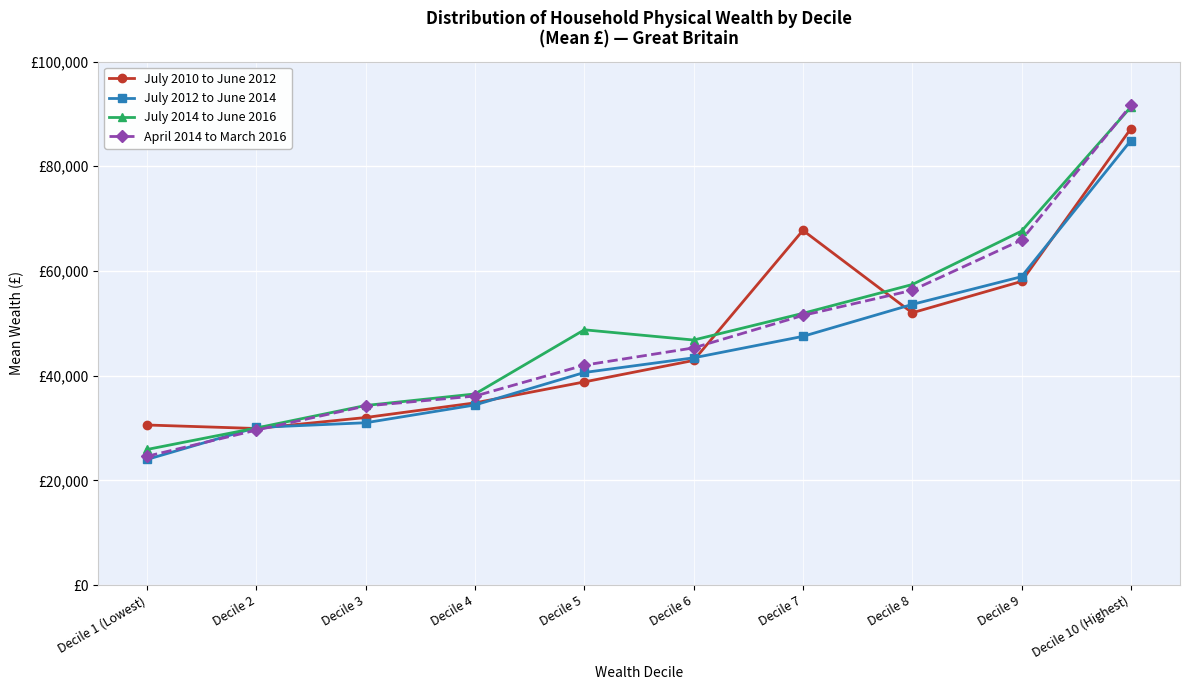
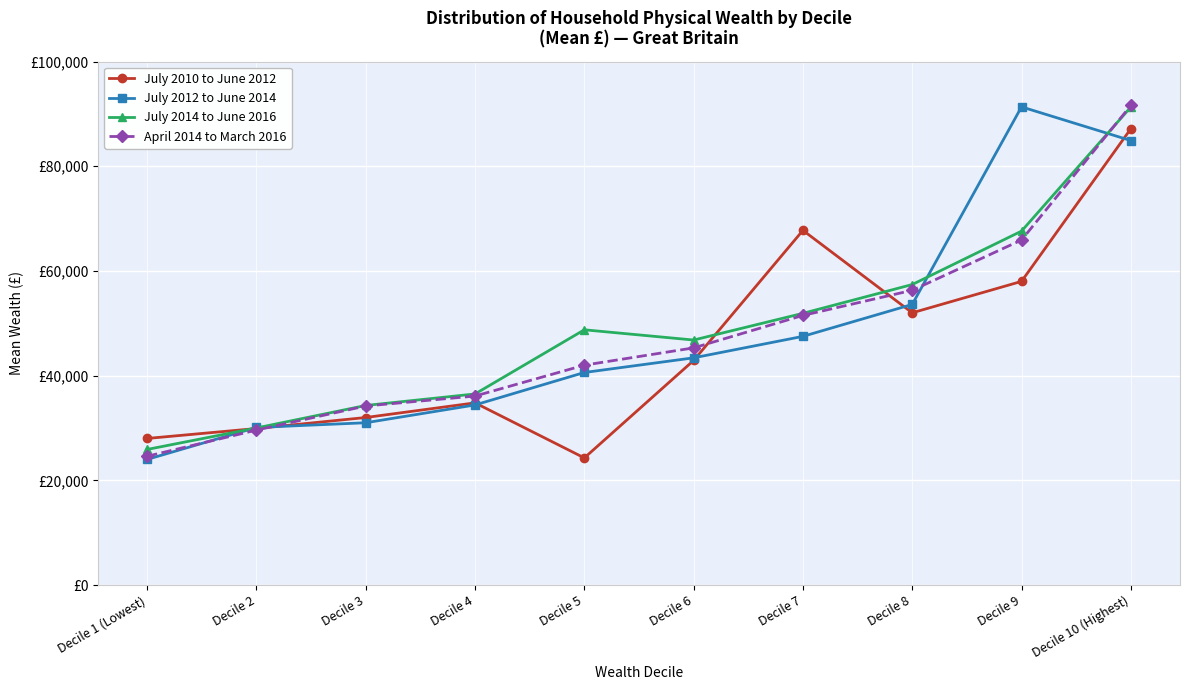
  {
    "July 2010 to June 2012": {
-     "Decile 1 (Lowest)": "£31,000",
+     "Decile 1 (Lowest)": "£28,000",
      "Decile 3": "£32,000",
-     "Decile 5": "£39,000",
+     "Decile 5": "£24,000",
      "Decile 6": "£43,000",
      "Decile 7": "£68,000",
      "Decile 8": "£52,000",
      "Decile 9": "£58,000",
      "Decile 10 (Highest)": "£87,000"
    },
    "July 2012 to June 2014": {
      "Decile 1 (Lowest)": "£24,000",
      "Decile 3": "£31,000",
      "Decile 5": "£41,000",
      "Decile 6": "£43,000",
      "Decile 7": "£48,000",
      "Decile 8": "£54,000",
-     "Decile 9": "£59,000",
+     "Decile 9": "£91,000",
      "Decile 10 (Highest)": "£85,000"
    },
    "July 2014 to June 2016": {
      "Decile 1 (Lowest)": "£26,000",
      "Decile 5": "£49,000",
      "Decile 6": "£47,000",
      "Decile 8": "£57,000",
      "Decile 9": "£68,000"
    },
    "April 2014 to March 2016": {
      "Decile 1 (Lowest)": "£25,000",
      "Decile 5": "£42,000",
      "Decile 6": "£45,000",
      "Decile 8": "£56,000",
      "Decile 9": "£66,000"
    }
  }
